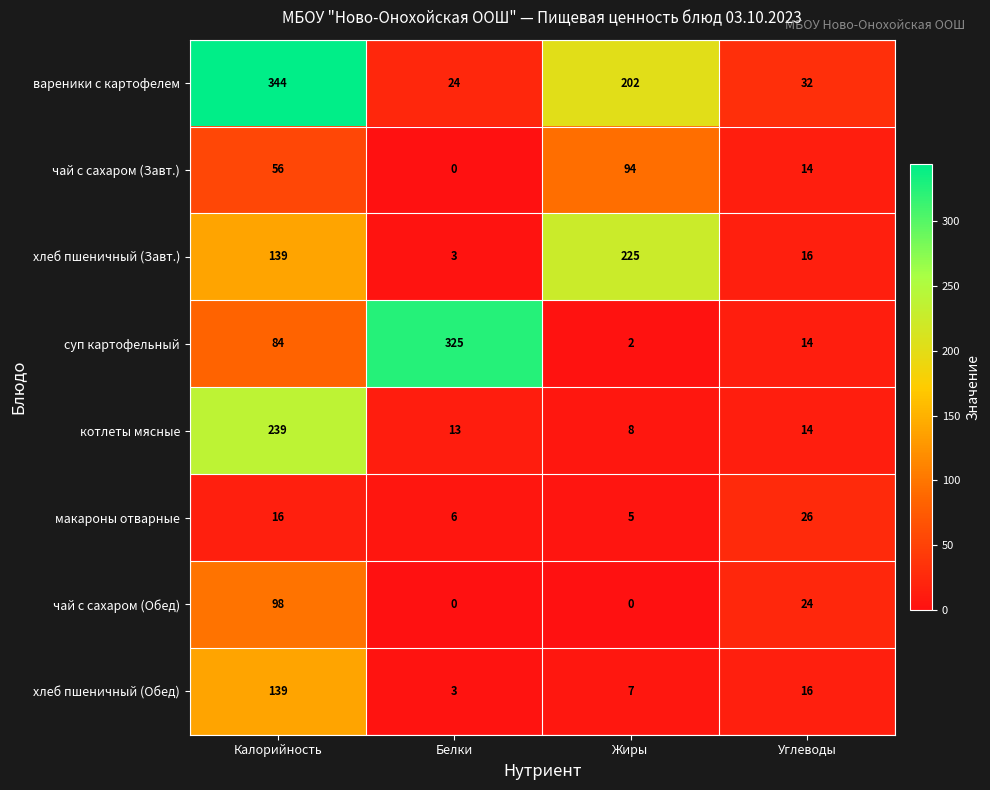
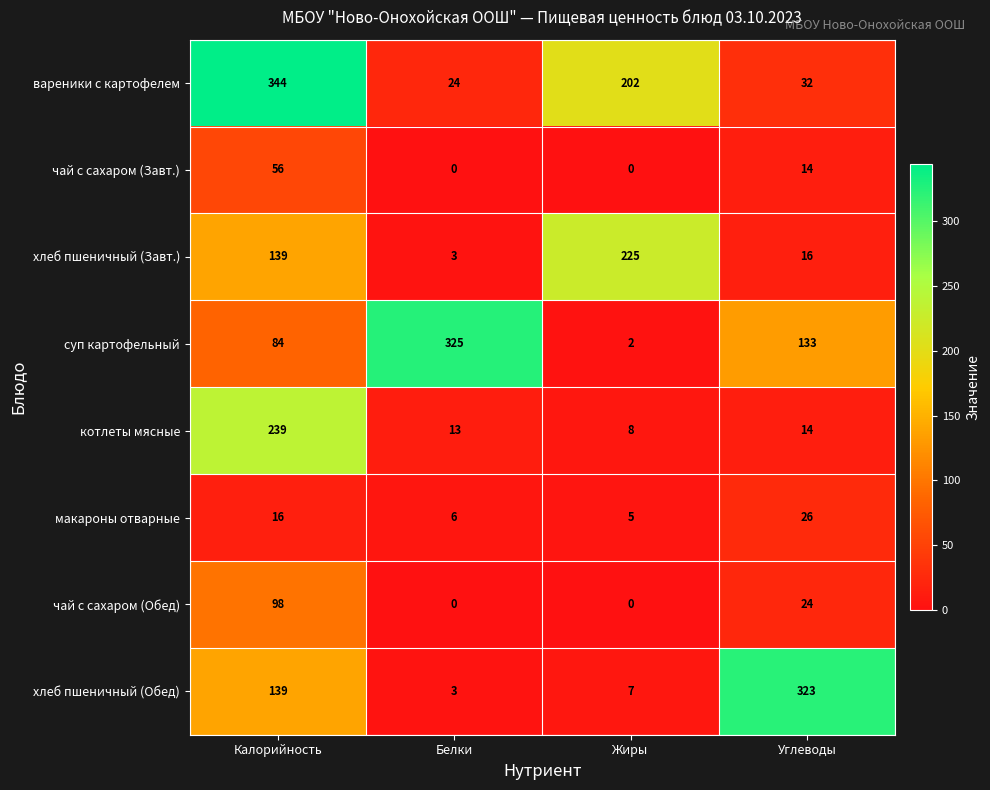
  {
    "вареники с картофелем": {
      "Калорийность": 344,
      "Белки": 24,
      "Жиры": 202,
      "Углеводы": 32
    },
    "чай с сахаром (Завт.)": {
      "Калорийность": 56,
      "Белки": 0,
-     "Жиры": 94,
+     "Жиры": 0,
      "Углеводы": 14
    },
    "хлеб пшеничный (Завт.)": {
      "Калорийность": 139,
      "Белки": 3,
      "Жиры": 225,
      "Углеводы": 16
    },
    "суп картофельный": {
      "Калорийность": 84,
      "Белки": 325,
      "Жиры": 2,
-     "Углеводы": 14
+     "Углеводы": 133
    },
    "котлеты мясные": {
      "Калорийность": 239,
      "Белки": 13,
      "Жиры": 8,
      "Углеводы": 14
    },
    "макароны отварные": {
      "Калорийность": 16,
      "Белки": 6,
      "Жиры": 5,
      "Углеводы": 26
    },
    "чай с сахаром (Обед)": {
      "Калорийность": 98,
      "Белки": 0,
      "Жиры": 0,
      "Углеводы": 24
    },
    "хлеб пшеничный (Обед)": {
      "Калорийность": 139,
      "Белки": 3,
      "Жиры": 7,
-     "Углеводы": 16
+     "Углеводы": 323
    }
  }
